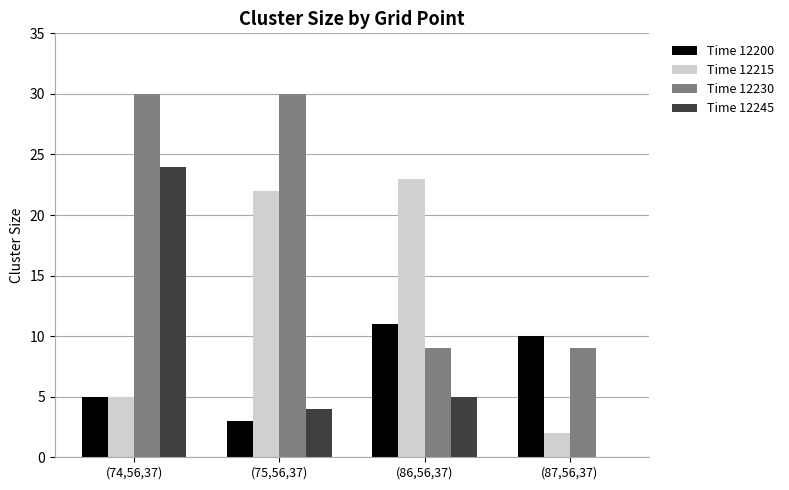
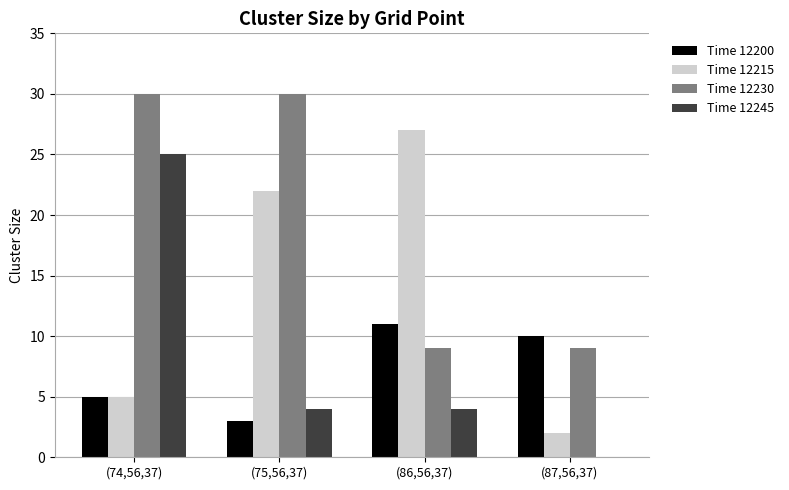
  {
    "Time 12200": {
      "(74,56,37)": 5,
      "(75,56,37)": 3,
      "(86,56,37)": 11,
      "(87,56,37)": 10
    },
    "Time 12215": {
      "(74,56,37)": 5,
      "(75,56,37)": 22,
-     "(86,56,37)": 23,
+     "(86,56,37)": 27,
      "(87,56,37)": 2
    },
    "Time 12230": {
      "(74,56,37)": 30,
      "(75,56,37)": 30,
      "(86,56,37)": 9,
      "(87,56,37)": 9
    },
    "Time 12245": {
-     "(74,56,37)": 24,
+     "(74,56,37)": 25,
      "(75,56,37)": 4,
-     "(86,56,37)": 5,
+     "(86,56,37)": 4,
      "(87,56,37)": 0
    }
  }
